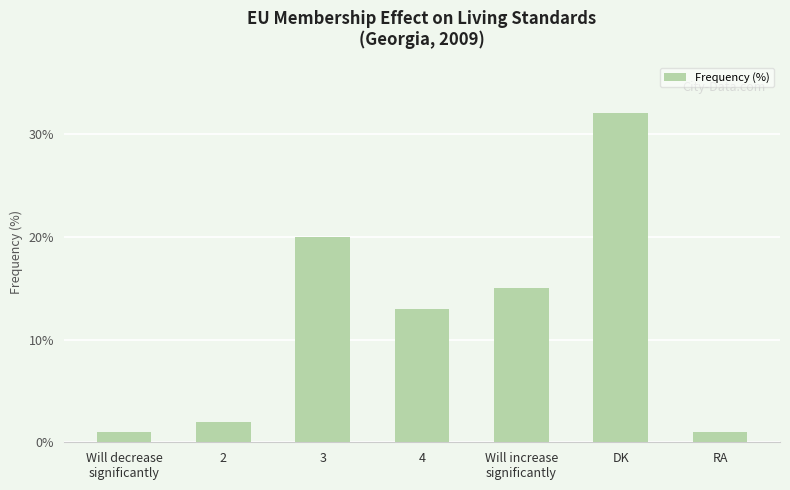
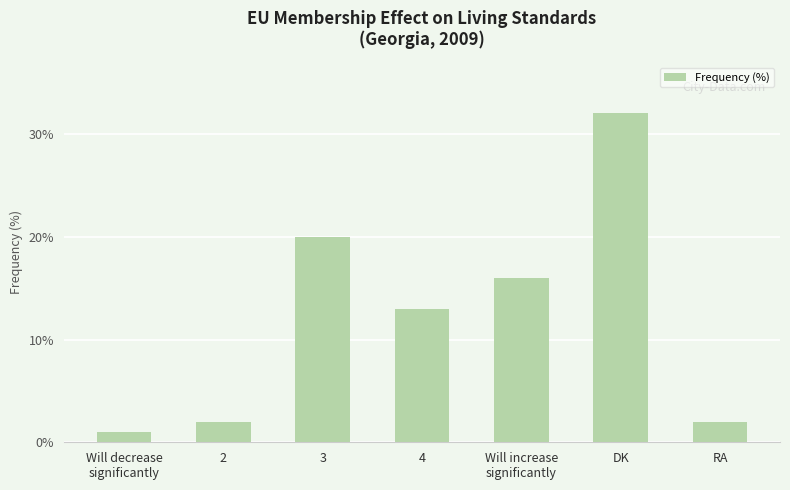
  {
    "Will decrease significantly": "1%",
    "2": "2%",
    "3": "20%",
    "4": "13%",
-   "Will increase significantly": "15%",
+   "Will increase significantly": "16%",
    "DK": "32%",
-   "RA": "1%"
+   "RA": "2%"
  }
